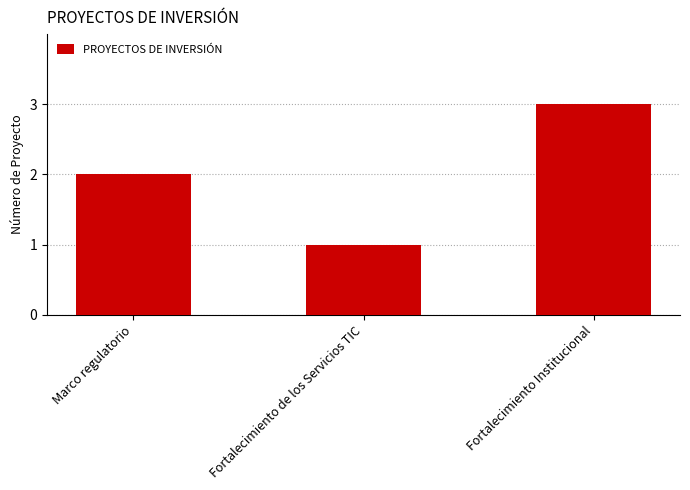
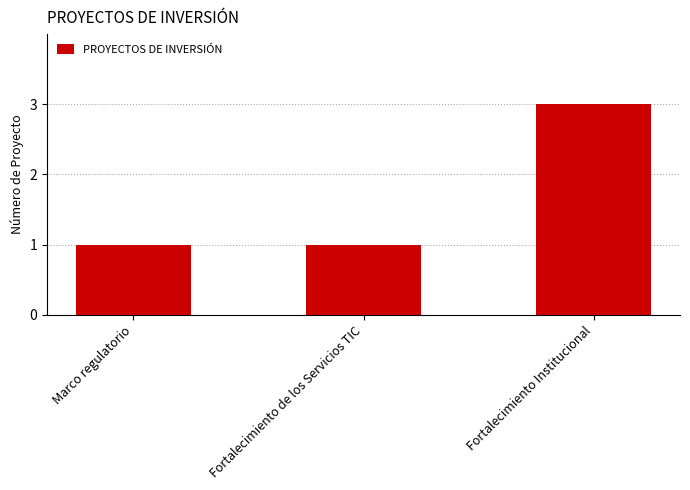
  {
-   "Marco regulatorio": 2,
+   "Marco regulatorio": 1,
    "Fortalecimiento de los Servicios TIC": 1,
    "Fortalecimiento Institucional": 3
  }
